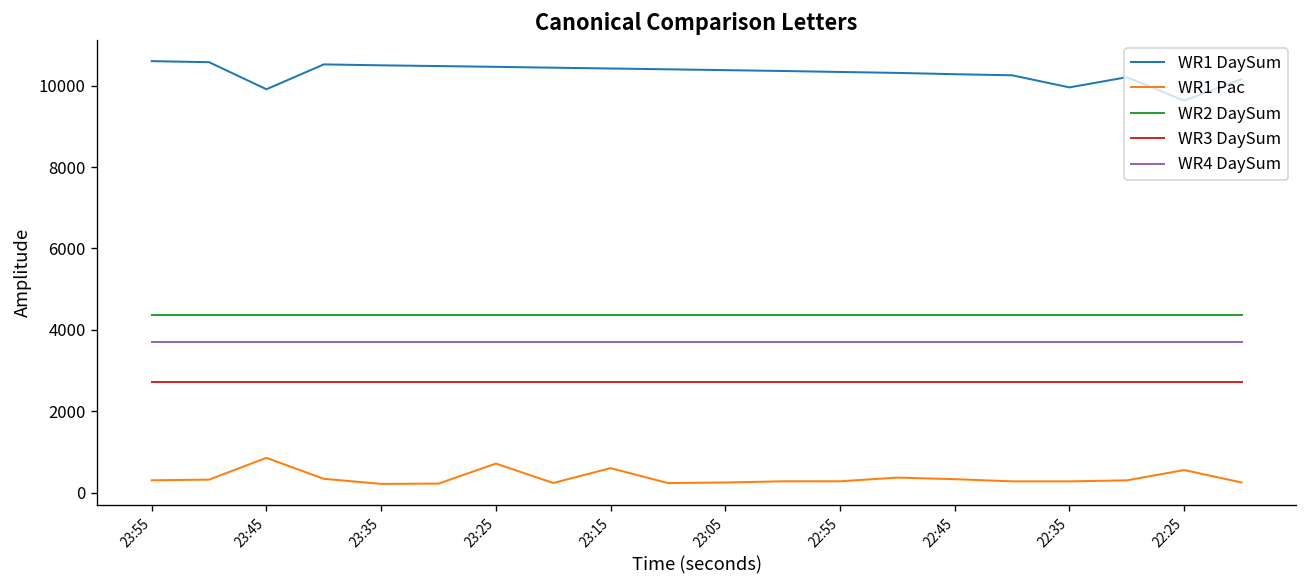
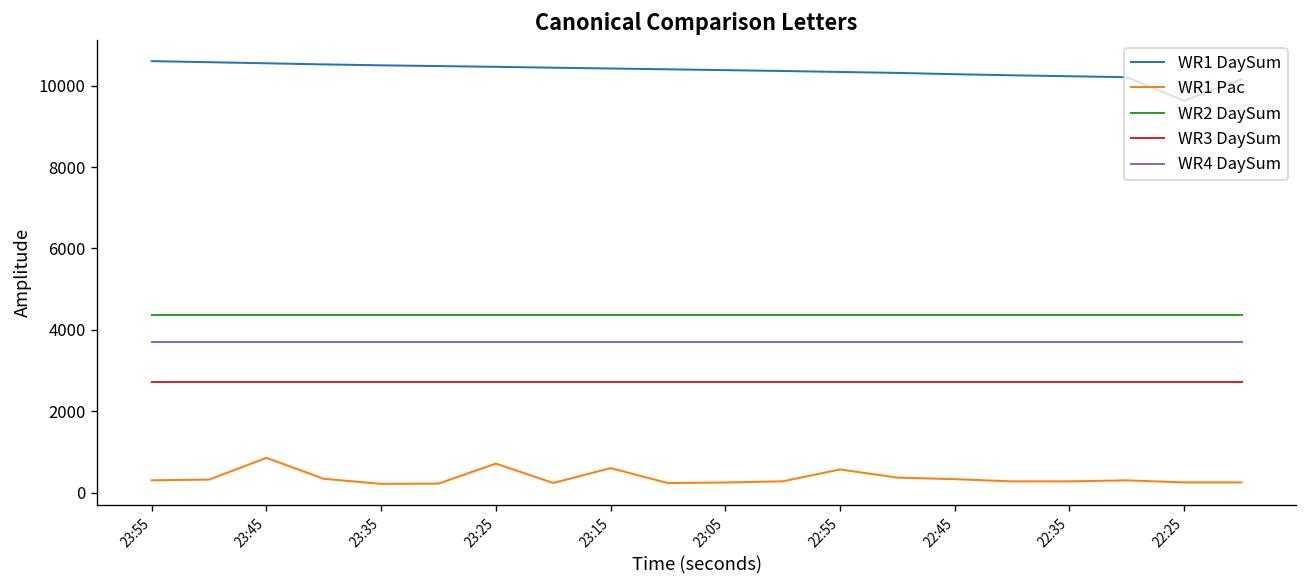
  {
    "WR1 DaySum": {
      "23:55": 10600,
-     "23:45": 9900,
+     "23:45": 10600,
      "23:35": 10500,
      "23:25": 10500,
      "23:15": 10400,
      "23:05": 10400,
      "22:55": 10300,
      "22:45": 10300,
-     "22:35": 10000
+     "22:35": 10200
    },
    "WR1 Pac": {
      "23:55": 300,
      "23:45": 900,
      "23:35": 200,
      "23:25": 700,
      "23:15": 600,
      "23:05": 300,
-     "22:55": 300,
+     "22:55": 600,
      "22:45": 300,
      "22:35": 300,
-     "22:25": 600
+     "22:25": 300
    },
    "WR2 DaySum": {
      "23:55": 4400,
      "23:45": 4400,
      "23:35": 4400,
      "23:25": 4400,
      "23:15": 4400,
      "23:05": 4400,
      "22:55": 4400,
      "22:45": 4400,
      "22:35": 4400,
      "22:25": 4400
    },
    "WR3 DaySum": {
      "23:55": 2700,
      "23:45": 2700,
      "23:35": 2700,
      "23:25": 2700,
      "23:15": 2700,
      "23:05": 2700,
      "22:55": 2700,
      "22:45": 2700,
      "22:35": 2700,
      "22:25": 2700
    },
    "WR4 DaySum": {
      "23:55": 3700,
      "23:45": 3700,
      "23:35": 3700,
      "23:25": 3700,
      "23:15": 3700,
      "23:05": 3700,
      "22:55": 3700,
      "22:45": 3700,
      "22:35": 3700,
      "22:25": 3700
    }
  }
